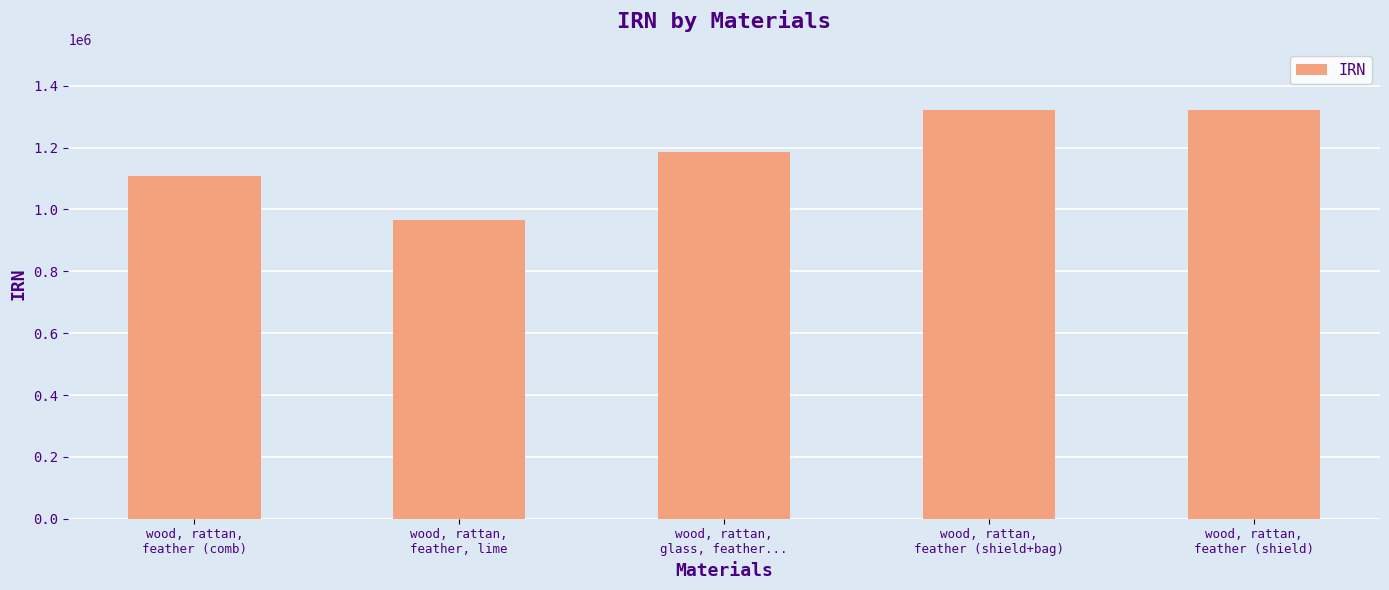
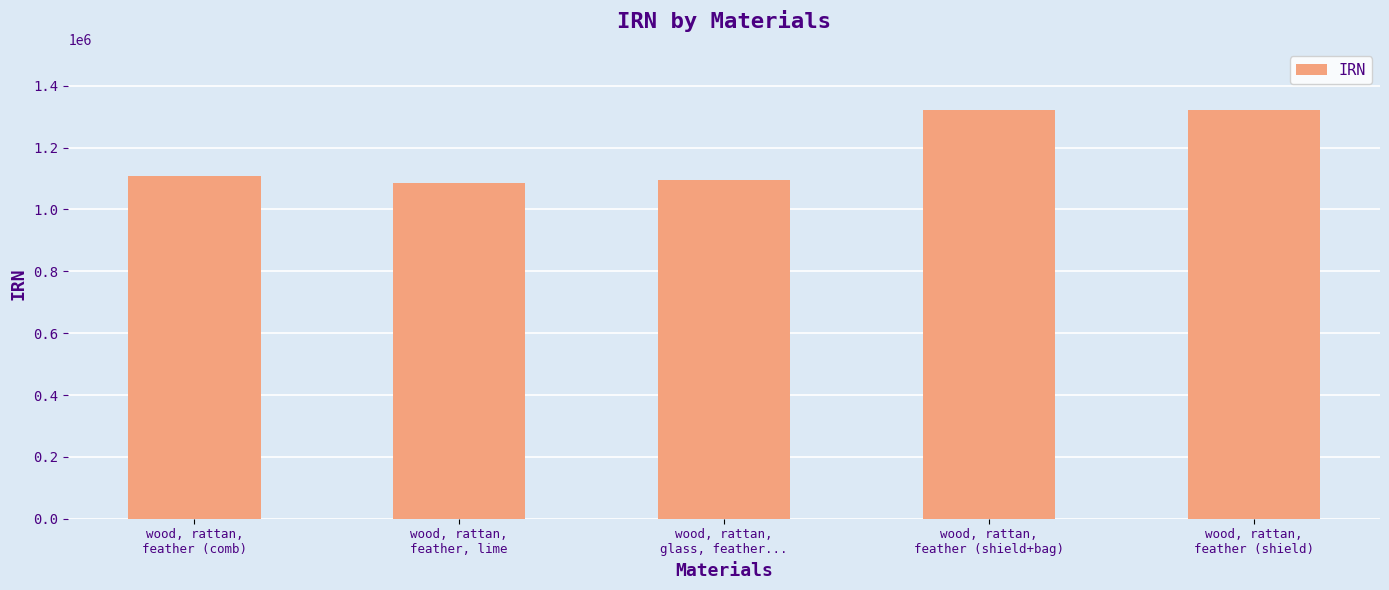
  {
    "wood, rattan, feather (comb)": 1110000,
-   "wood, rattan, feather, lime": 970000,
-   "wood, rattan, glass, feather...": 1190000,
+   "wood, rattan, feather, lime": 1080000,
+   "wood, rattan, glass, feather...": 1090000,
    "wood, rattan, feather (shield+bag)": 1320000,
    "wood, rattan, feather (shield)": 1320000
  }
